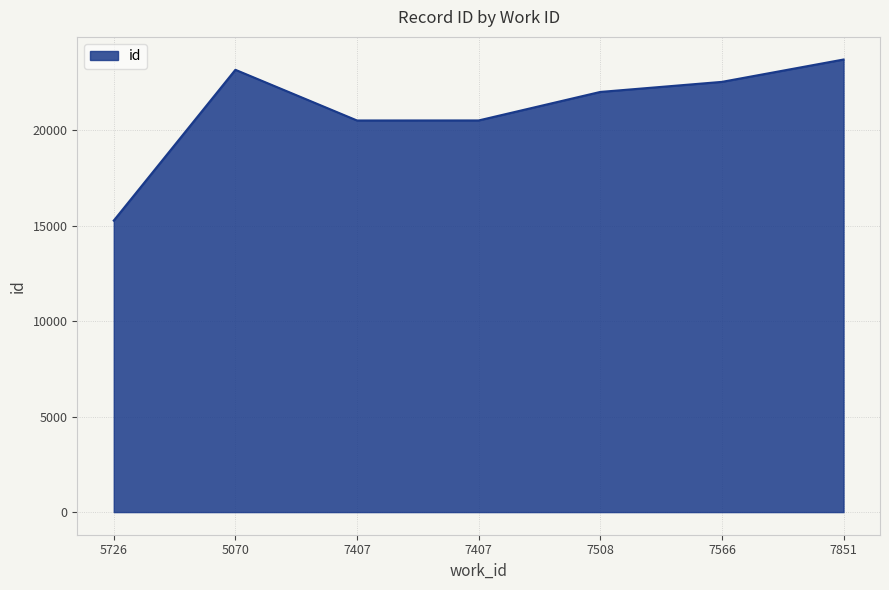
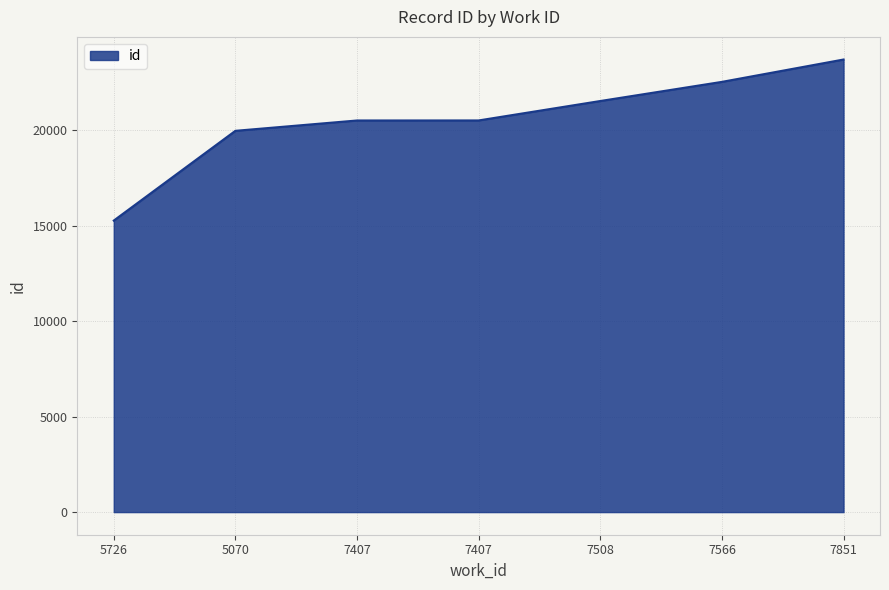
  {
    "5726": 15300,
-   "5070": 23200,
-   "7508": 22000,
+   "5070": 20000,
+   "7508": 21500,
    "7566": 22500,
    "7851": 23700
  }
